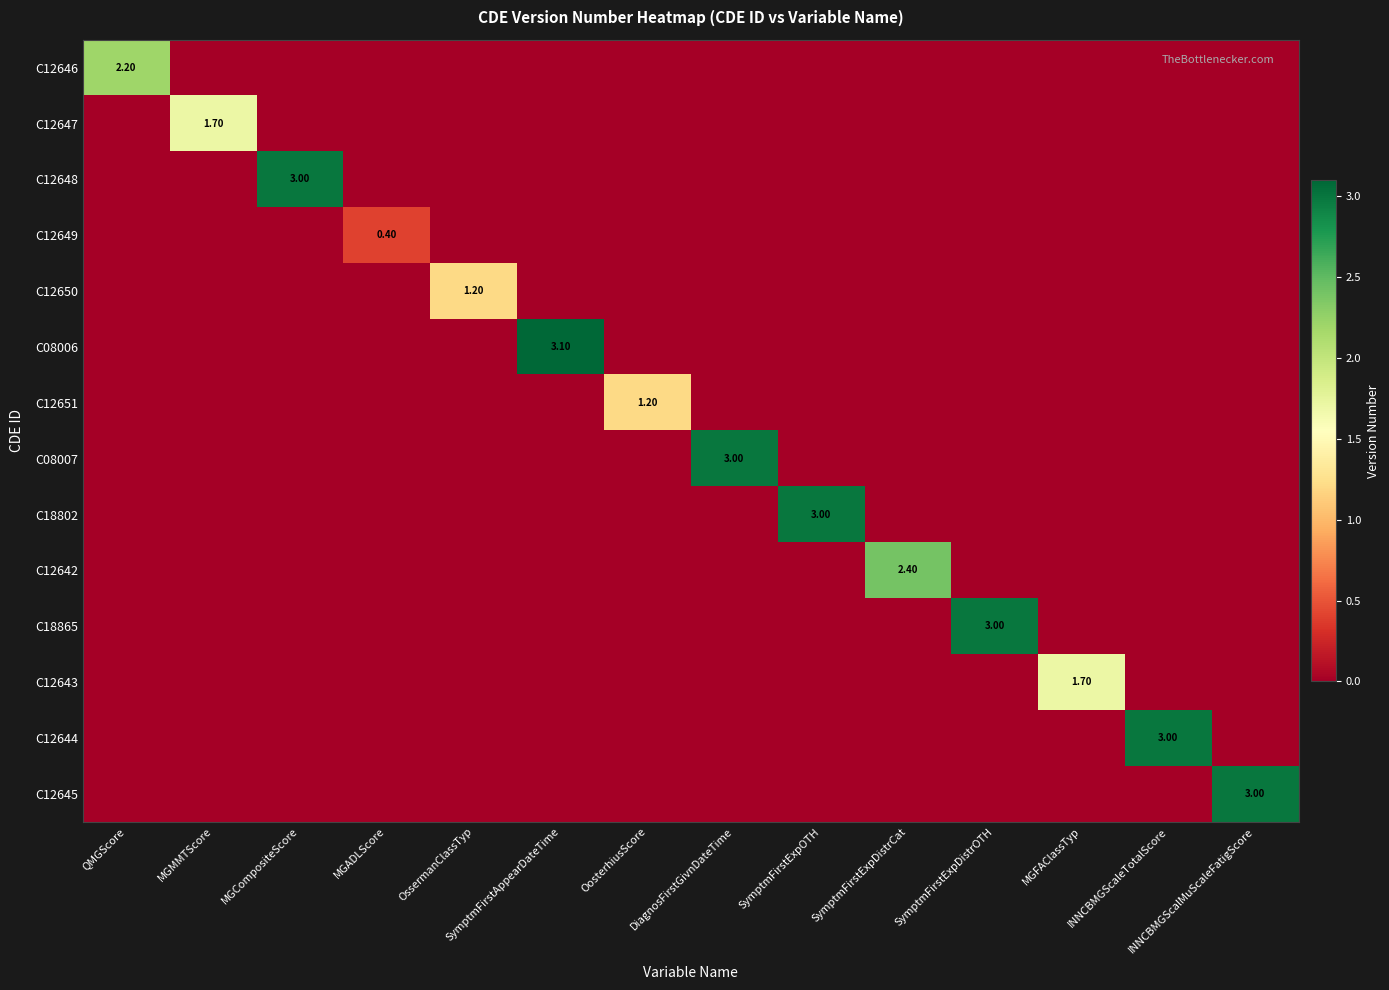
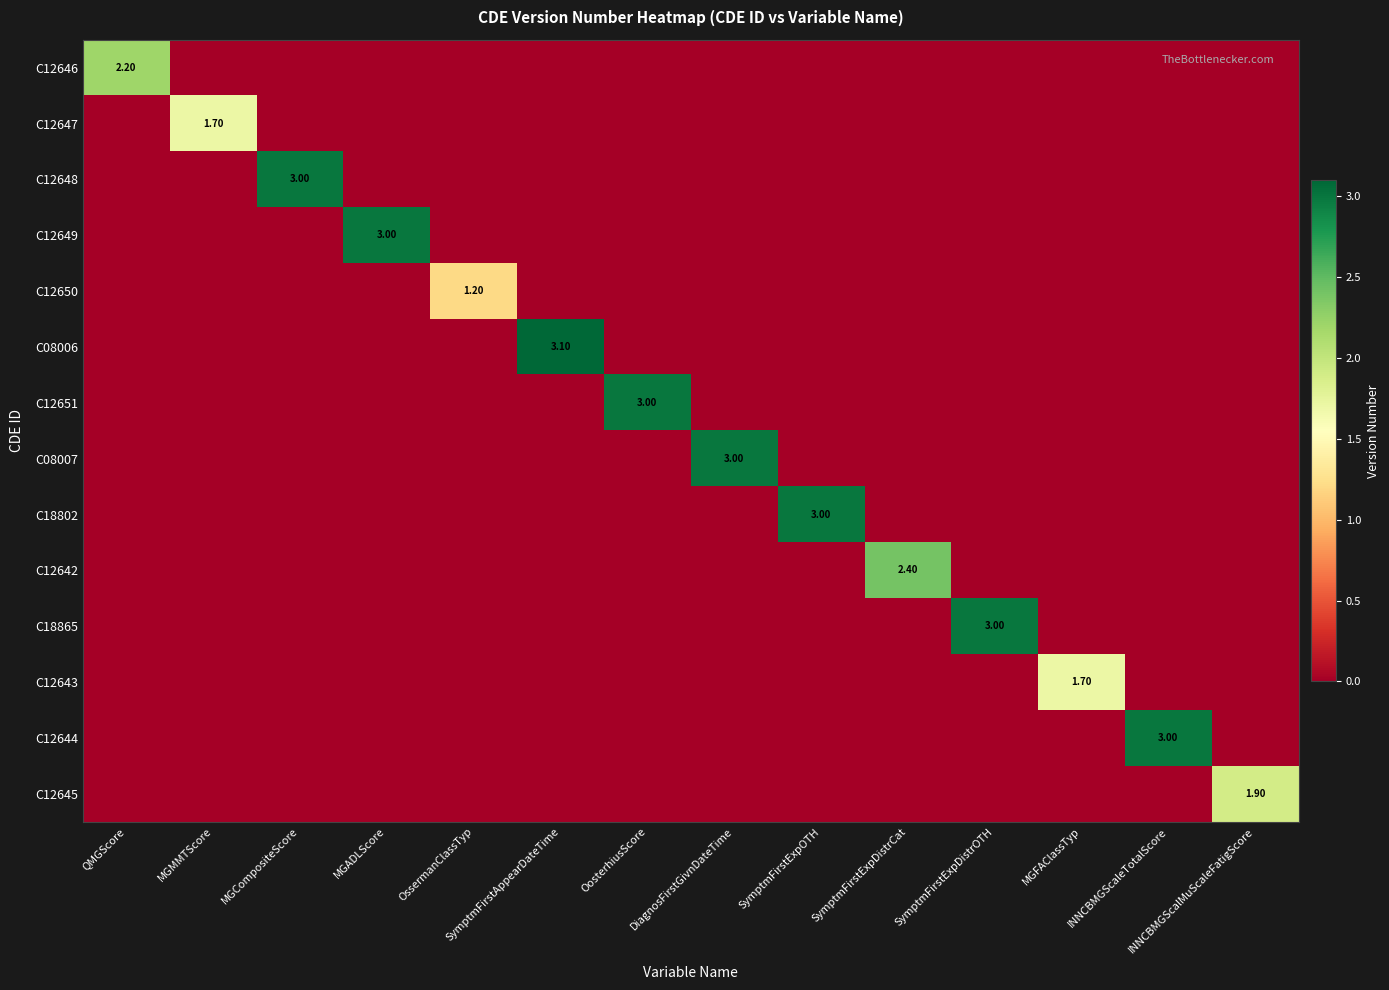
  {
    "C12646": {
      "QMGScore": 2.20
    },
    "C12647": {
      "MGMMTScore": 1.70
    },
    "C12648": {
      "MGCompositeScore": 3.00
    },
    "C12649": {
-     "MGADLScore": 0.40
+     "MGADLScore": 3.00
    },
    "C12650": {
      "OssermanClassTyp": 1.20
    },
    "C08006": {
      "SymptmFirstAppearDateTime": 3.10
    },
    "C12651": {
-     "OosterhiusScore": 1.20
+     "OosterhiusScore": 3.00
    },
    "C08007": {
      "DiagnosFirstGivnDateTime": 3.00
    },
    "C18802": {
      "SymptmFirstExpOTH": 3.00
    },
    "C12642": {
      "SymptmFirstExpDistrCat": 2.40
    },
    "C18865": {
      "SymptmFirstExpDistrOTH": 3.00
    },
    "C12643": {
      "MGFAClassTyp": 1.70
    },
    "C12644": {
      "INNCBMGScaleTotalScore": 3.00
    },
    "C12645": {
-     "INNCBMGScalMuScaleFatigScore": 3.00
+     "INNCBMGScalMuScaleFatigScore": 1.90
    }
  }
